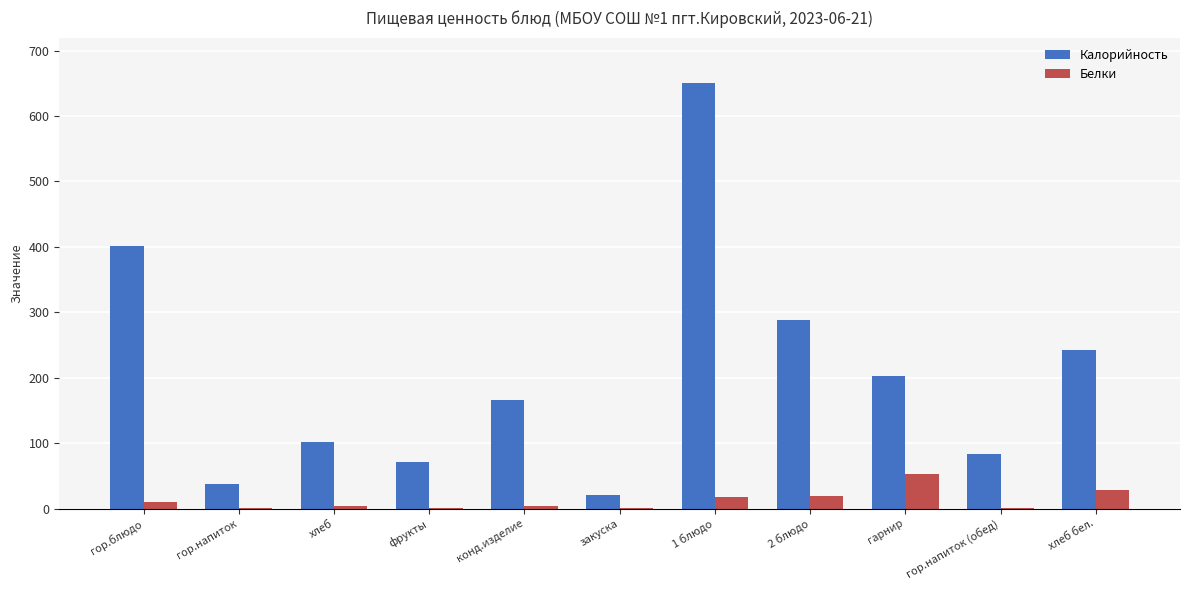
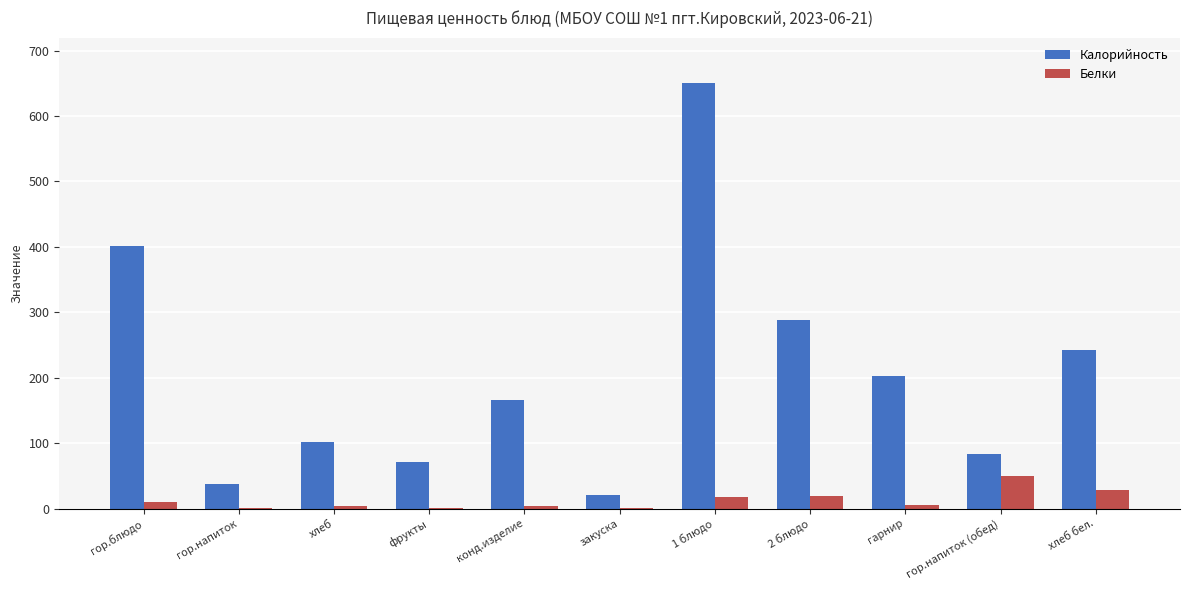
  {
    "Калорийность": {
      "гор.блюдо": 400,
      "гор.напиток": 40,
      "хлеб": 100,
      "фрукты": 70,
      "конд.изделие": 170,
      "закуска": 20,
      "1 блюдо": 650,
      "2 блюдо": 290,
      "гарнир": 200,
      "гор.напиток (обед)": 80,
      "хлеб бел.": 240
    },
    "Белки": {
      "гор.блюдо": 10,
      "хлеб": 0,
      "1 блюдо": 20,
      "2 блюдо": 20,
-     "гарнир": 50,
-     "гор.напиток (обед)": 0,
+     "гарнир": 10,
+     "гор.напиток (обед)": 50,
      "хлеб бел.": 30
    }
  }
